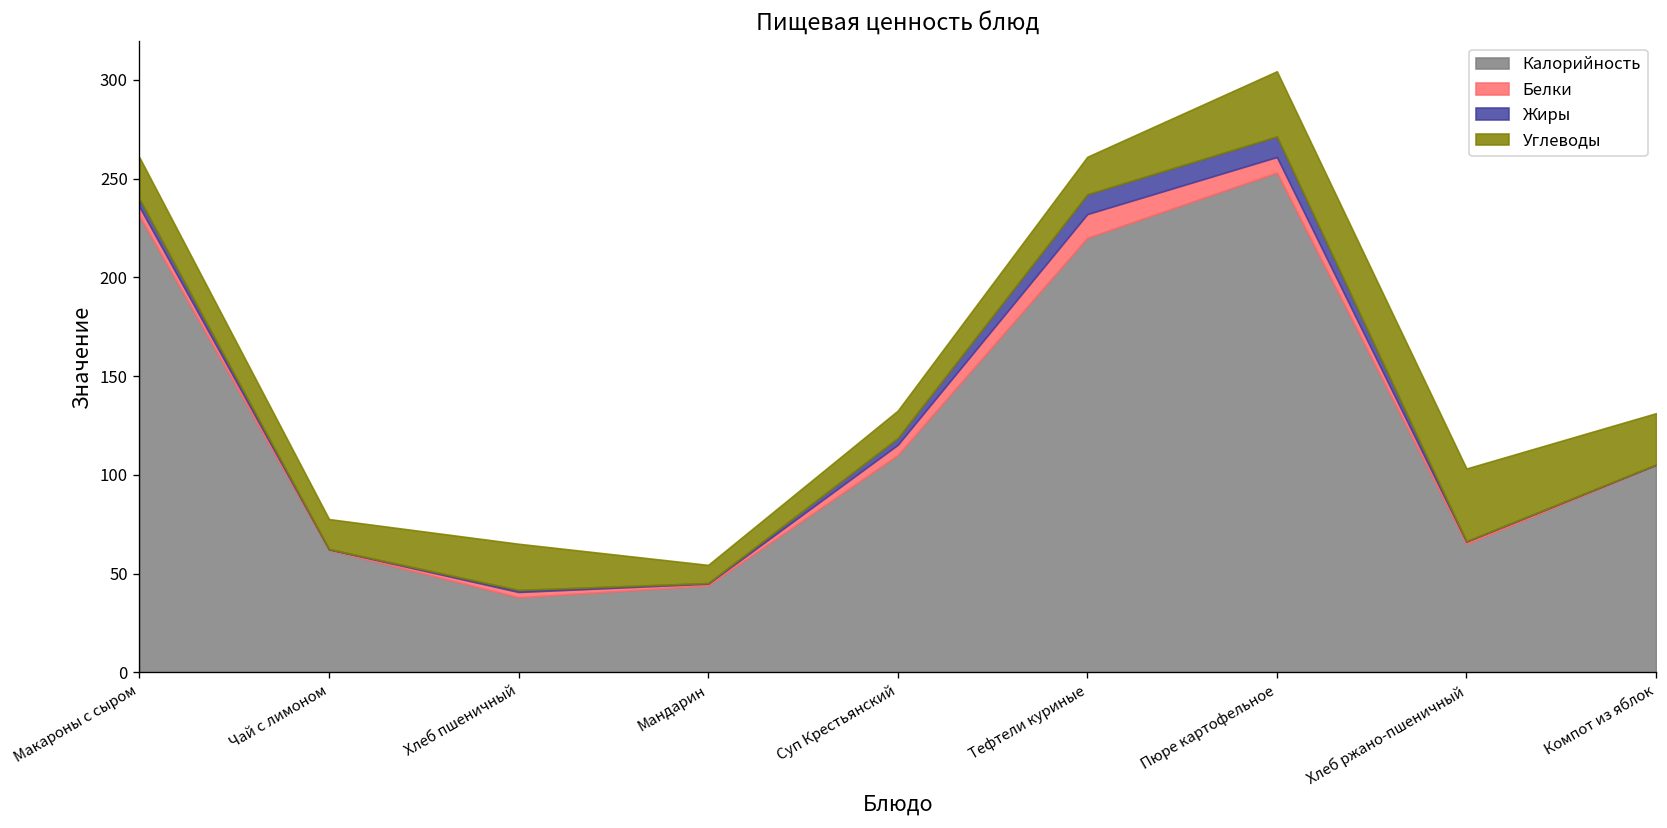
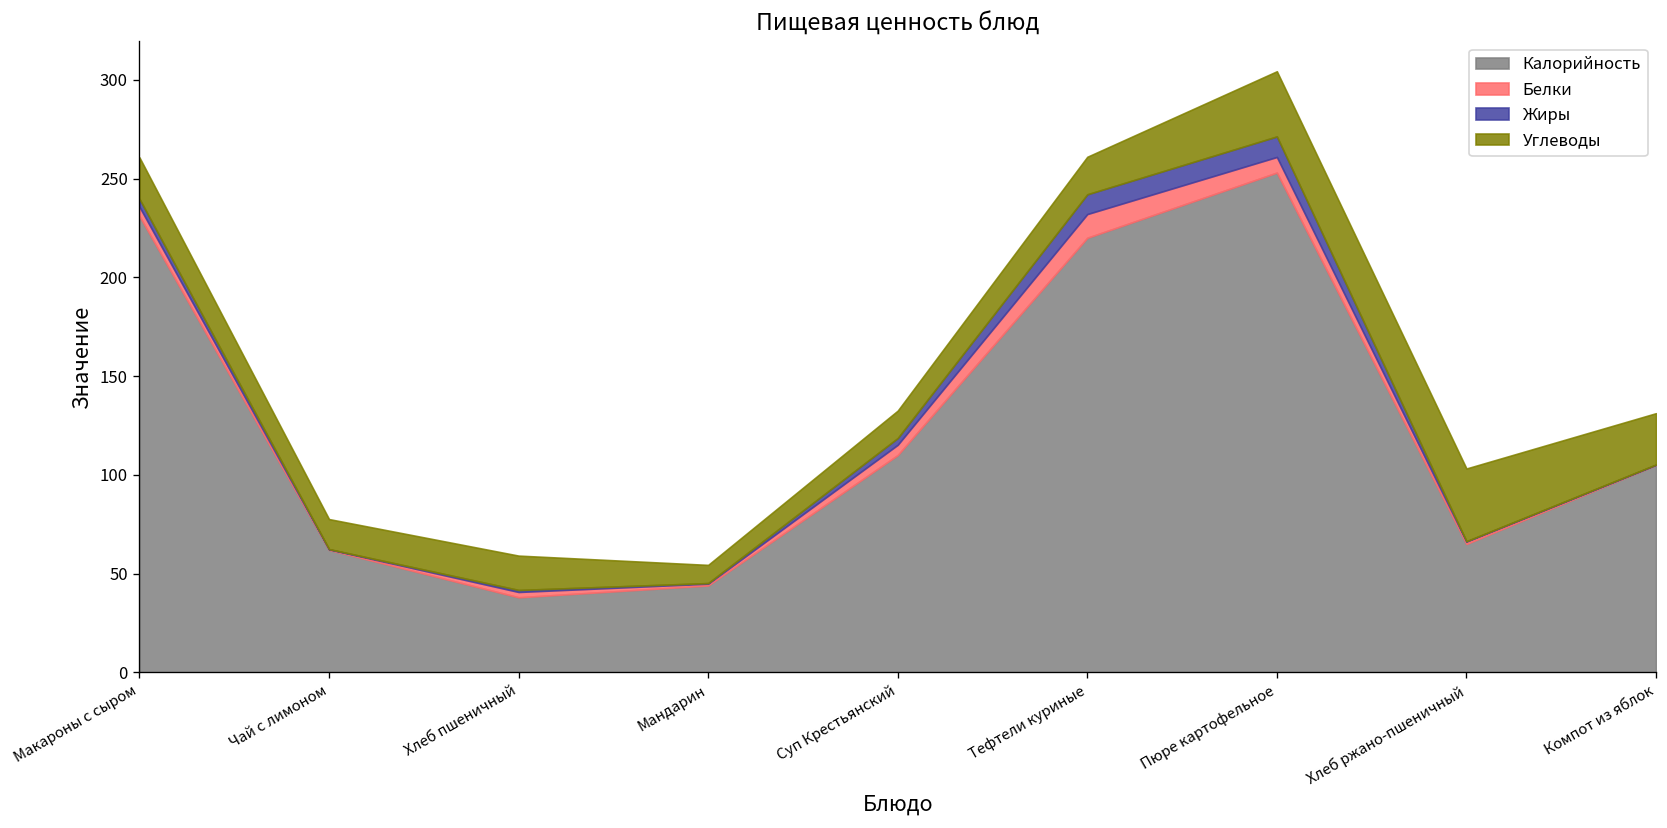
  {
    "Калорийность": {
      "Макароны с сыром": 231,
      "Хлеб пшеничный": 38,
      "Суп Крестьянский": 110,
      "Тефтели куриные": 220,
      "Пюре картофельное": 253
    },
    "Белки": {
      "Макароны с сыром": 5,
      "Суп Крестьянский": 5,
      "Тефтели куриные": 12,
      "Пюре картофельное": 8
    },
    "Жиры": {
      "Макароны с сыром": 4,
      "Суп Крестьянский": 3,
      "Тефтели куриные": 10,
      "Пюре картофельное": 10
    },
    "Углеводы": {
      "Макароны с сыром": 21,
      "Чай с лимоном": 15,
-     "Хлеб пшеничный": 23,
+     "Хлеб пшеничный": 17,
      "Мандарин": 9,
      "Суп Крестьянский": 14,
      "Тефтели куриные": 19,
      "Пюре картофельное": 33,
      "Хлеб ржано-пшеничный": 37,
      "Компот из яблок": 26
    }
  }
